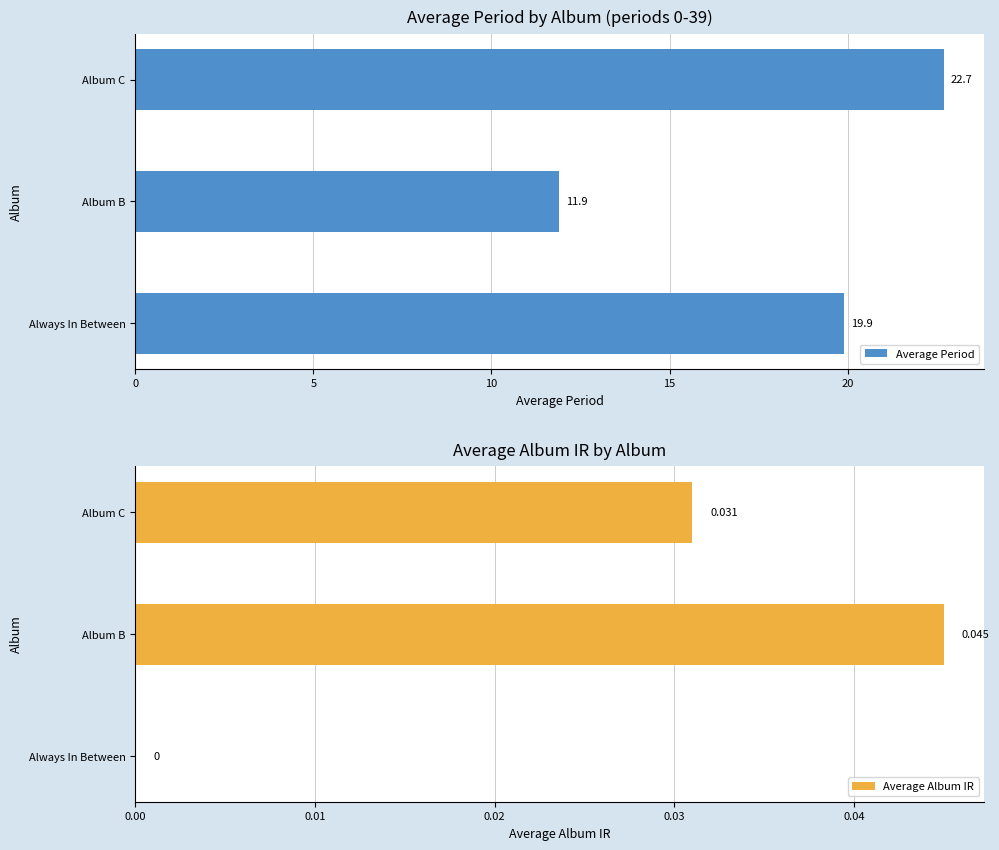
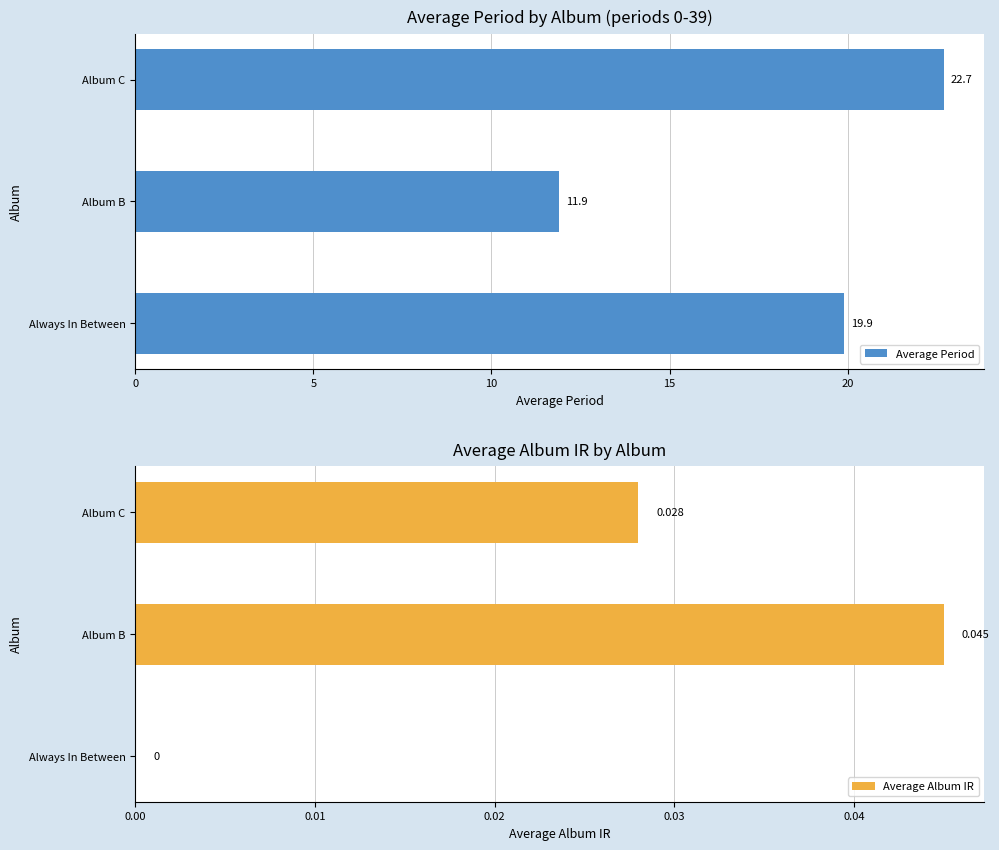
  {
    "Average Period by Album (periods 0-39)": {
      "Album C": 22.7,
      "Album B": 11.9,
      "Always In Between": 19.9
    },
    "Average Album IR by Album": {
-     "Album C": 0.031,
+     "Album C": 0.028,
      "Album B": 0.045,
      "Always In Between": 0
    }
  }
